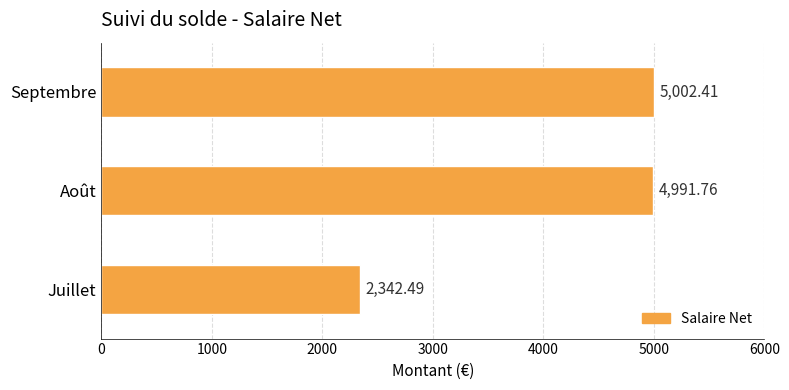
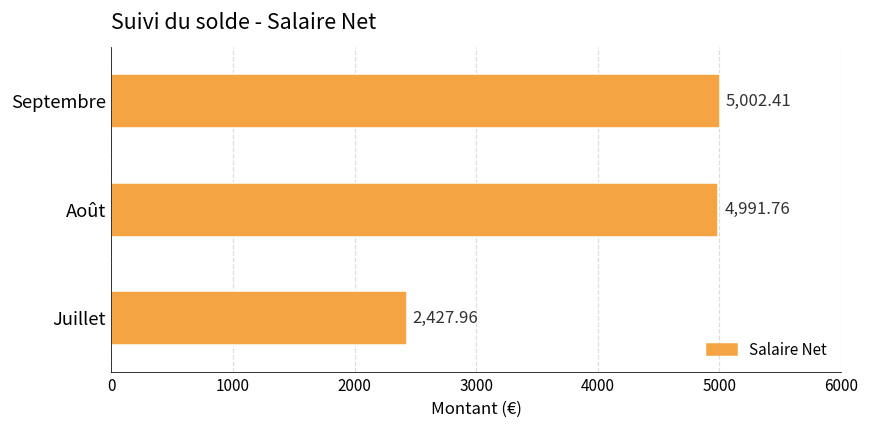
  {
    "Septembre": "5,002.41",
    "Août": "4,991.76",
-   "Juillet": "2,342.49"
+   "Juillet": "2,427.96"
  }
